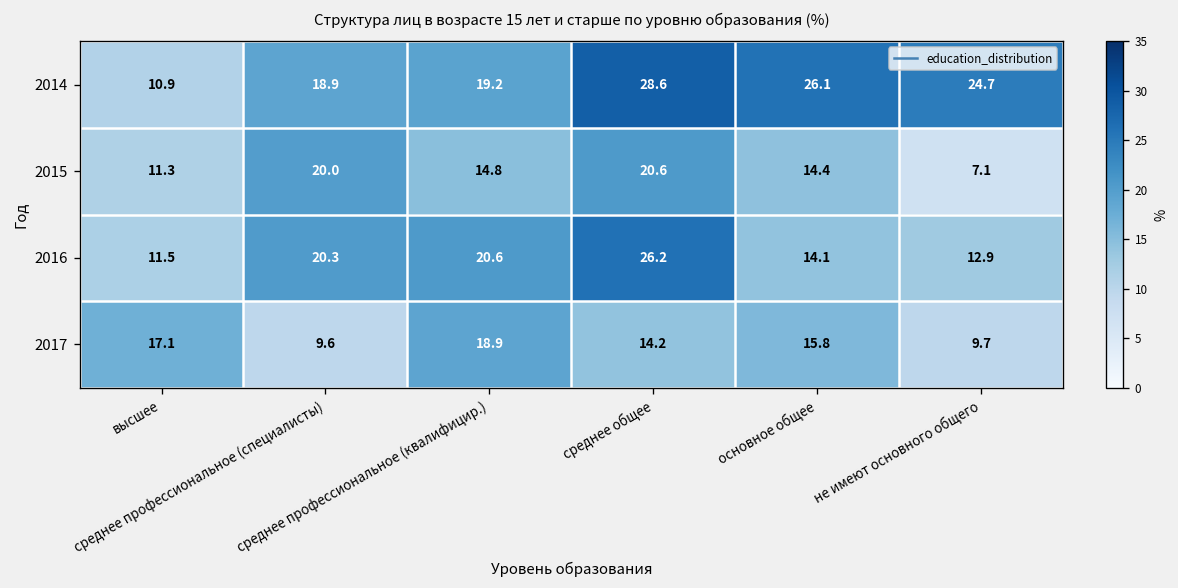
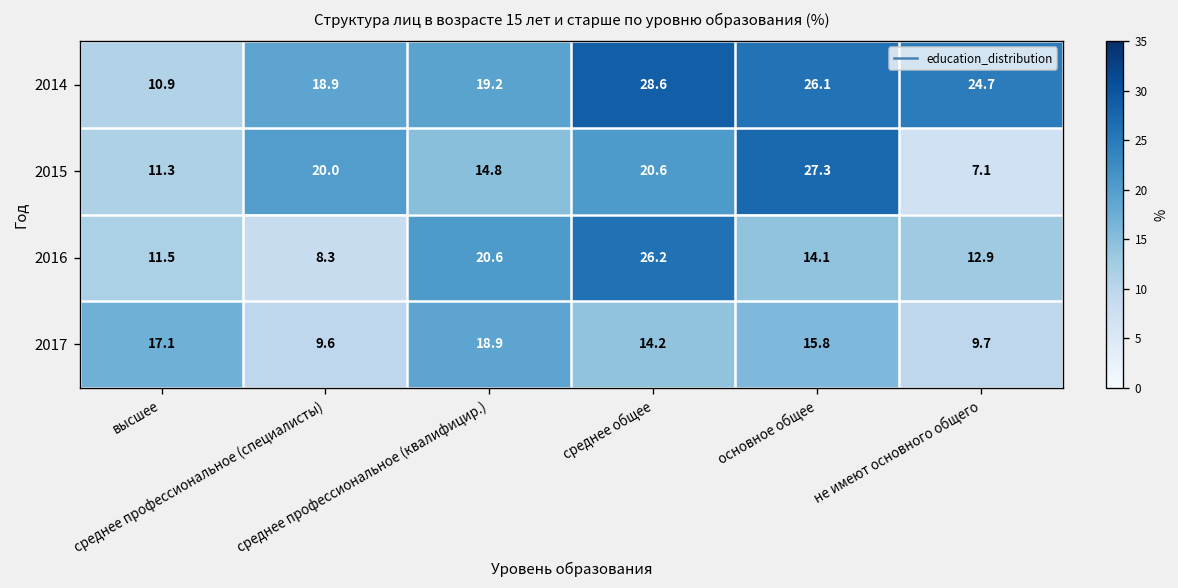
  {
    "2014": {
      "высшее": 10.9,
      "среднее профессиональное (специалисты)": 18.9,
      "среднее профессиональное (квалифицир.)": 19.2,
      "среднее общее": 28.6,
      "основное общее": 26.1,
      "не имеют основного общего": 24.7
    },
    "2015": {
      "высшее": 11.3,
      "среднее профессиональное (специалисты)": 20.0,
      "среднее профессиональное (квалифицир.)": 14.8,
      "среднее общее": 20.6,
-     "основное общее": 14.4,
+     "основное общее": 27.3,
      "не имеют основного общего": 7.1
    },
    "2016": {
      "высшее": 11.5,
-     "среднее профессиональное (специалисты)": 20.3,
+     "среднее профессиональное (специалисты)": 8.3,
      "среднее профессиональное (квалифицир.)": 20.6,
      "среднее общее": 26.2,
      "основное общее": 14.1,
      "не имеют основного общего": 12.9
    },
    "2017": {
      "высшее": 17.1,
      "среднее профессиональное (специалисты)": 9.6,
      "среднее профессиональное (квалифицир.)": 18.9,
      "среднее общее": 14.2,
      "основное общее": 15.8,
      "не имеют основного общего": 9.7
    }
  }
